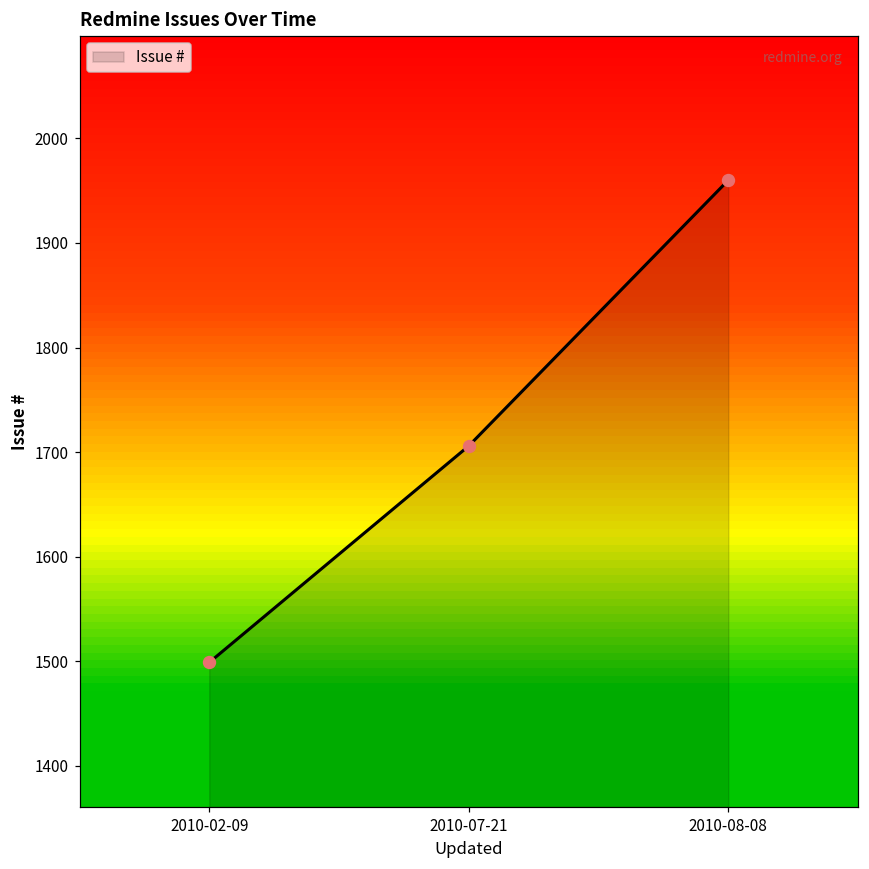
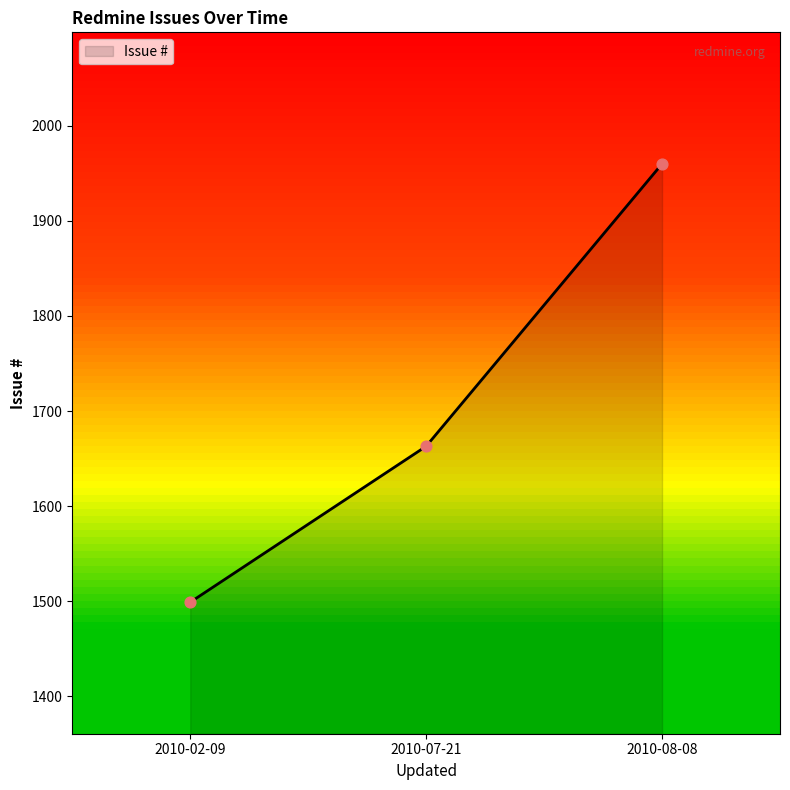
  {
    "2010-02-09": 1500,
-   "2010-07-21": 1710,
+   "2010-07-21": 1660,
    "2010-08-08": 1960
  }
